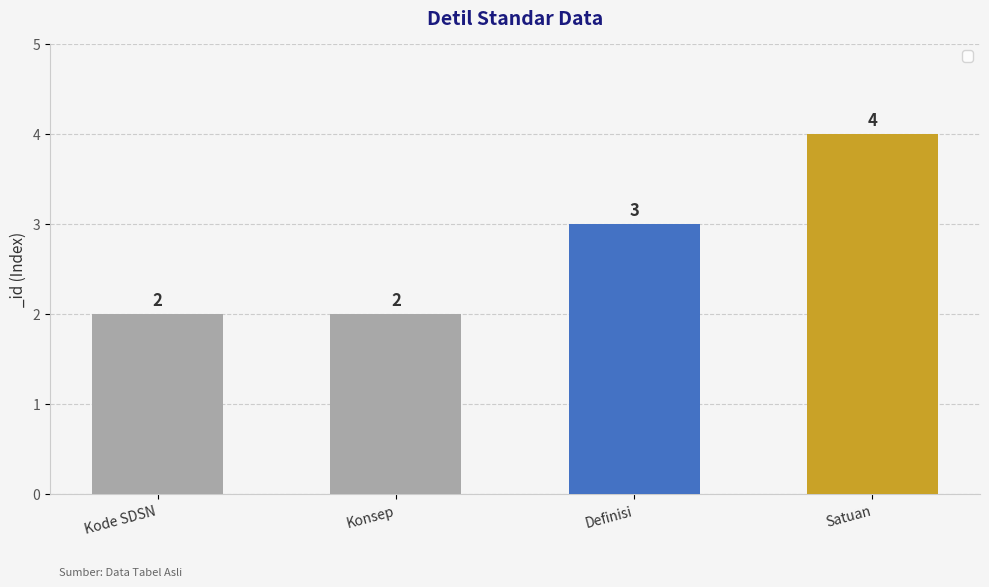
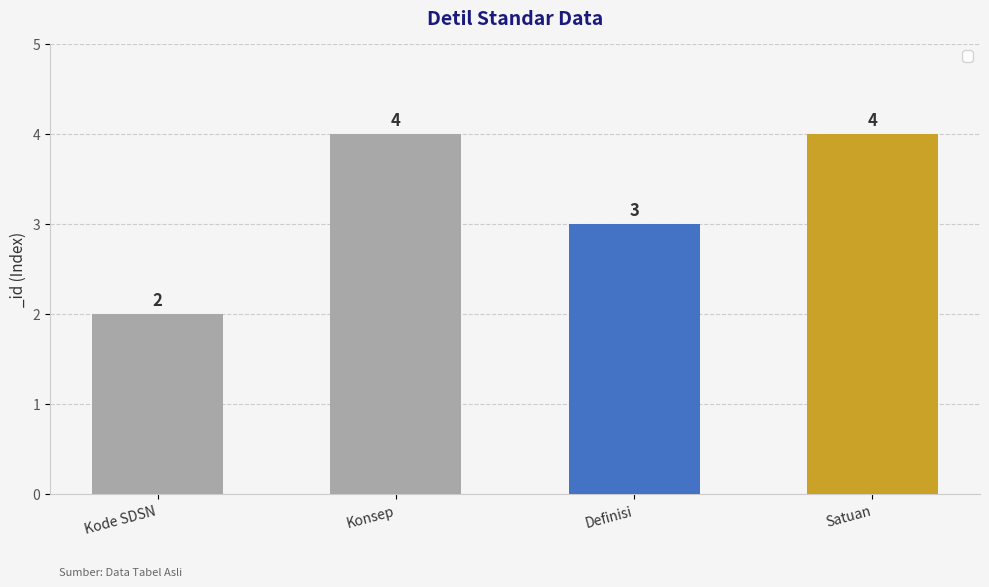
  {
    "Kode SDSN": 2,
-   "Konsep": 2,
+   "Konsep": 4,
    "Definisi": 3,
    "Satuan": 4
  }
